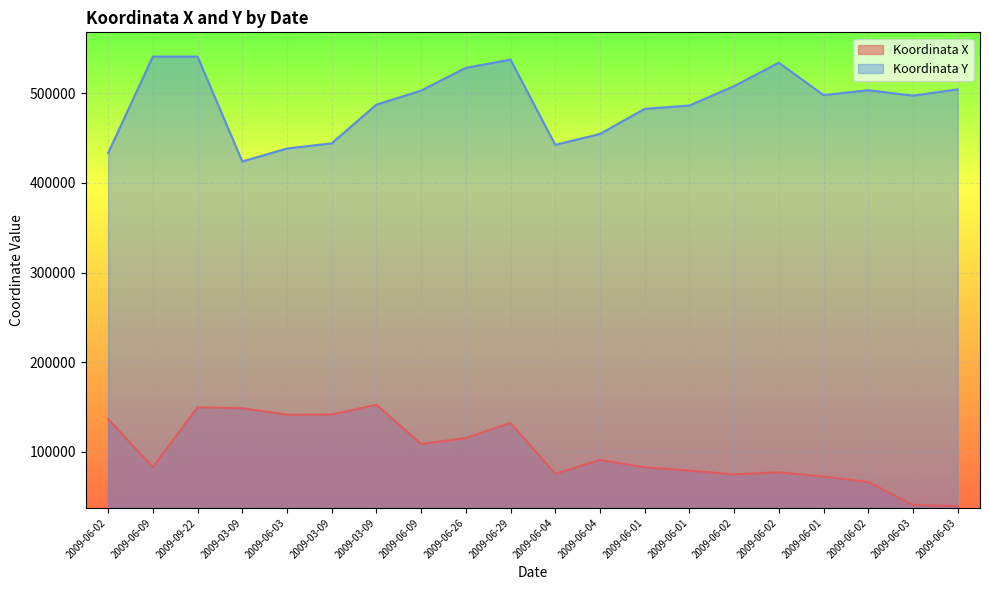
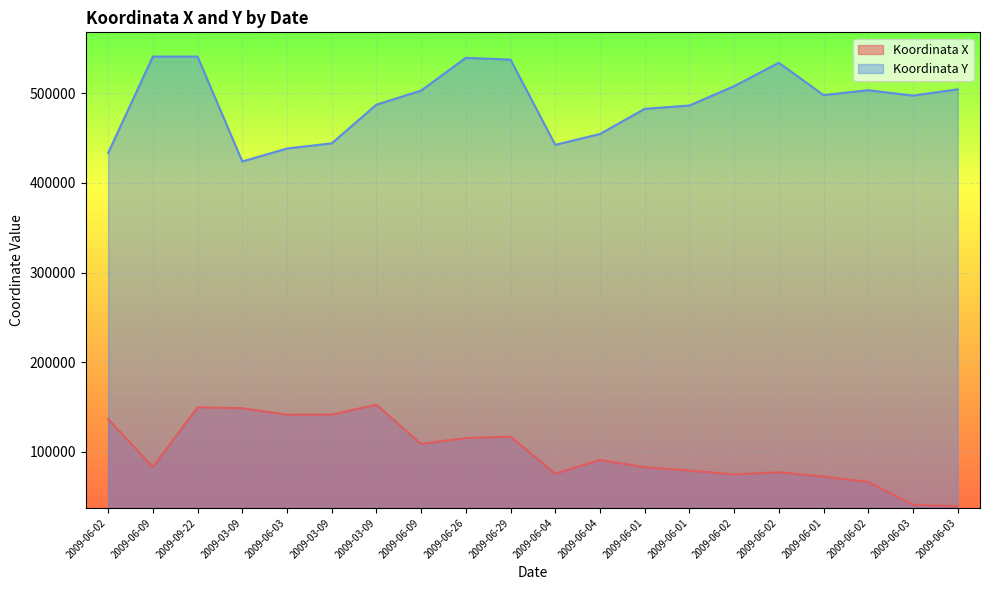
  {
    "Koordinata X": {
      "2009-09-22": 150000,
      "2009-06-26": 120000,
-     "2009-06-29": 130000
+     "2009-06-29": 120000
    },
    "Koordinata Y": {
      "2009-09-22": 540000,
-     "2009-06-26": 530000,
+     "2009-06-26": 540000,
      "2009-06-29": 540000
    }
  }
